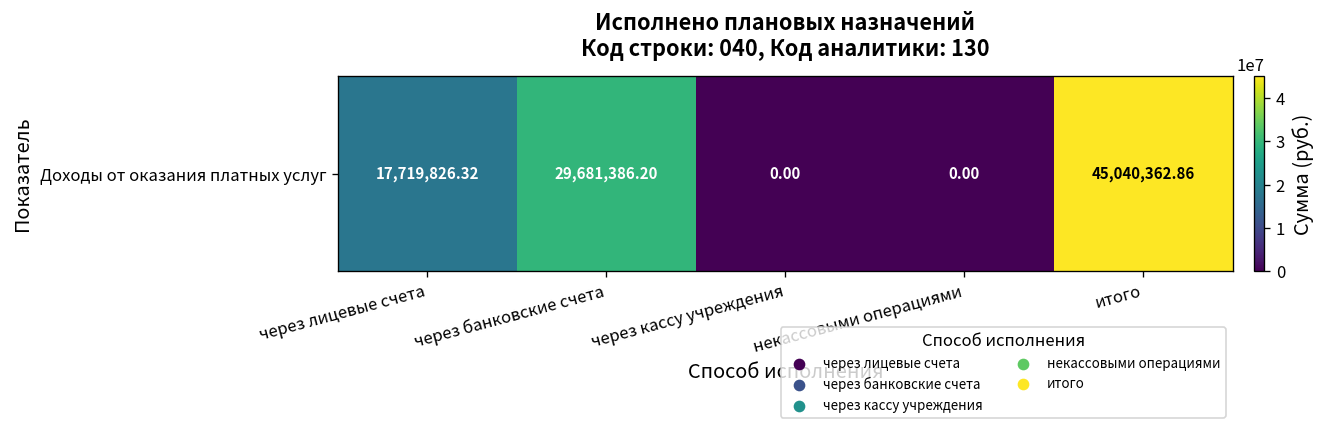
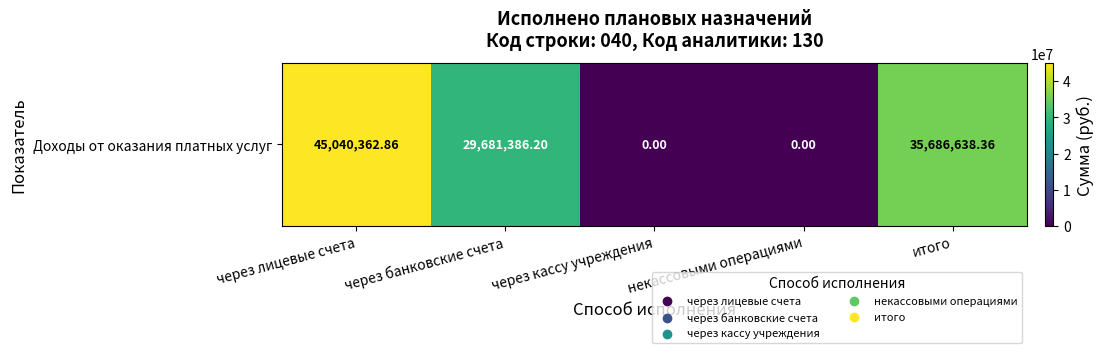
  {
    "Доходы от оказания платных услуг": {
-     "через лицевые счета": "17,719,826.32",
+     "через лицевые счета": "45,040,362.86",
      "через банковские счета": "29,681,386.20",
      "через кассу учреждения": "0.00",
      "некассовыми операциями": "0.00",
-     "итого": "45,040,362.86"
+     "итого": "35,686,638.36"
    }
  }
